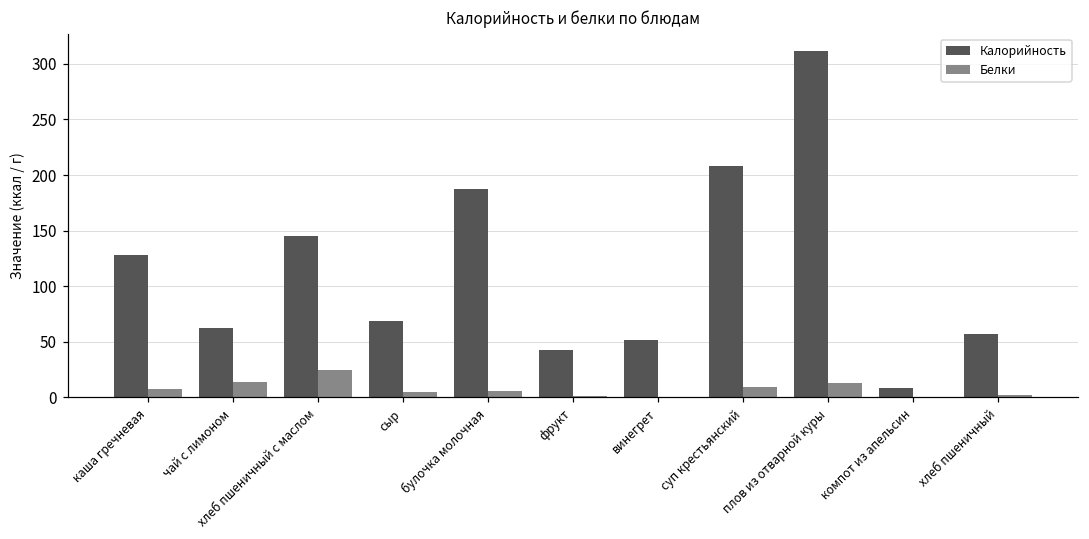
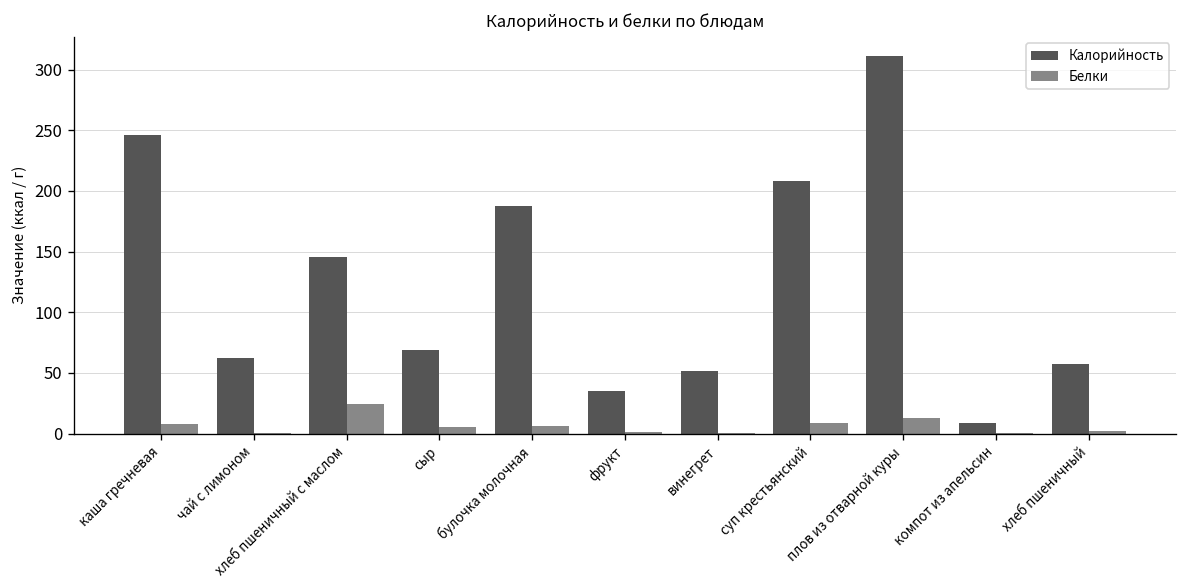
  {
    "Калорийность": {
-     "каша гречневая": 128,
+     "каша гречневая": 246,
      "чай с лимоном": 63,
      "хлеб пшеничный с маслом": 145,
      "сыр": 69,
      "булочка молочная": 187,
-     "фрукт": 43,
+     "фрукт": 35,
      "винегрет": 52,
      "суп крестьянский": 209,
      "плов из отварной куры": 312,
      "компот из апельсин": 8,
      "хлеб пшеничный": 57
    },
    "Белки": {
      "каша гречневая": 8,
-     "чай с лимоном": 14,
+     "чай с лимоном": 0,
      "хлеб пшеничный с маслом": 24,
      "сыр": 5,
      "булочка молочная": 6,
      "суп крестьянский": 9,
      "плов из отварной куры": 13
    }
  }
